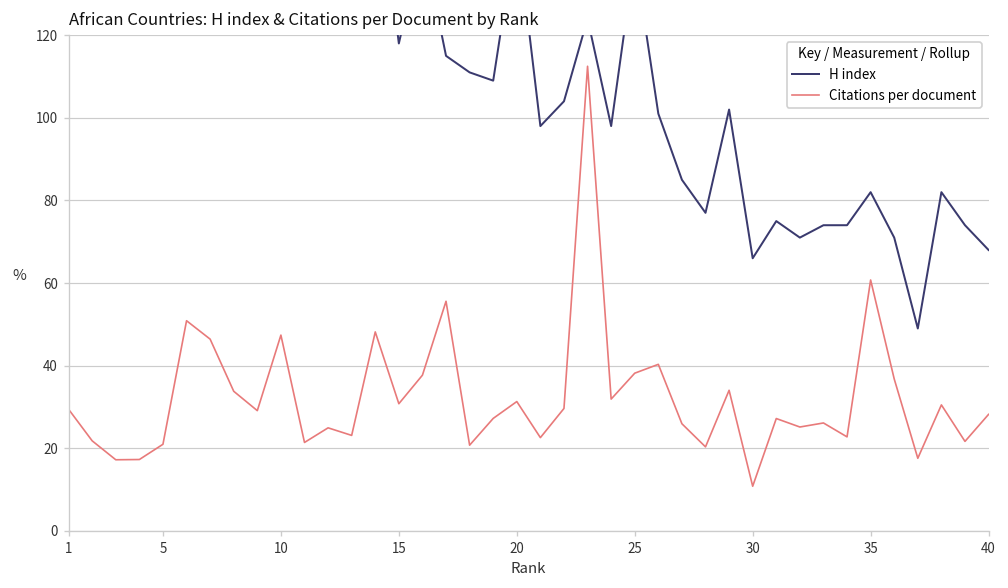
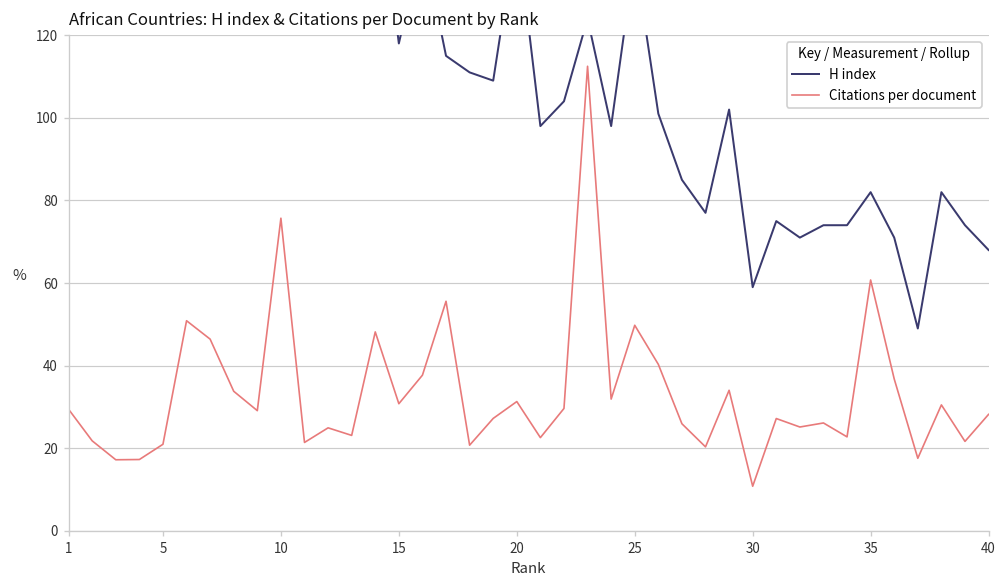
  {
    "H index": {
      "15": 118,
-     "30": 66,
+     "30": 59,
      "35": 82,
      "40": 68
    },
    "Citations per document": {
      "1": 29,
      "5": 21,
-     "10": 47,
+     "10": 76,
      "15": 31,
      "20": 31,
-     "25": 38,
+     "25": 50,
      "30": 11,
      "35": 61,
      "40": 28
    }
  }
